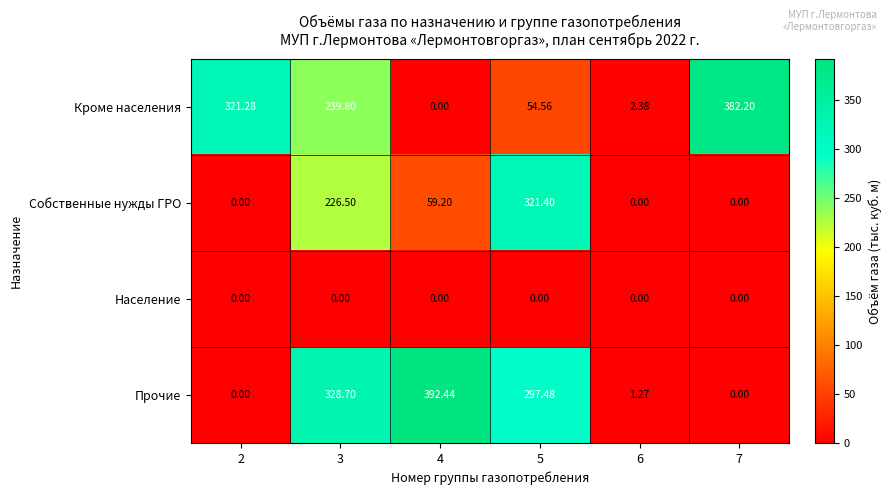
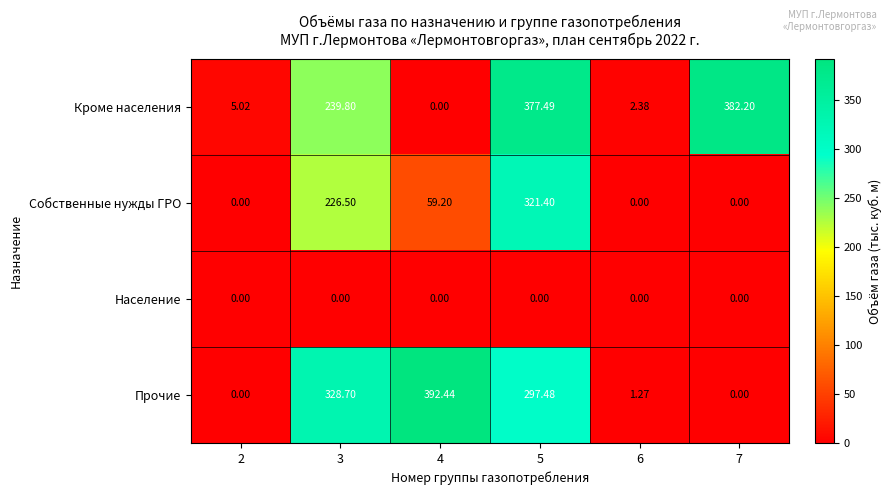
  {
    "Кроме населения": {
-     "2": 321.28,
+     "2": 5.02,
      "3": 239.80,
      "4": 0.00,
-     "5": 54.56,
+     "5": 377.49,
      "6": 2.38,
      "7": 382.20
    },
    "Собственные нужды ГРО": {
      "2": 0.00,
      "3": 226.50,
      "4": 59.20,
      "5": 321.40,
      "6": 0.00,
      "7": 0.00
    },
    "Население": {
      "2": 0.00,
      "3": 0.00,
      "4": 0.00,
      "5": 0.00,
      "6": 0.00,
      "7": 0.00
    },
    "Прочие": {
      "2": 0.00,
      "3": 328.70,
      "4": 392.44,
      "5": 297.48,
      "6": 1.27,
      "7": 0.00
    }
  }
